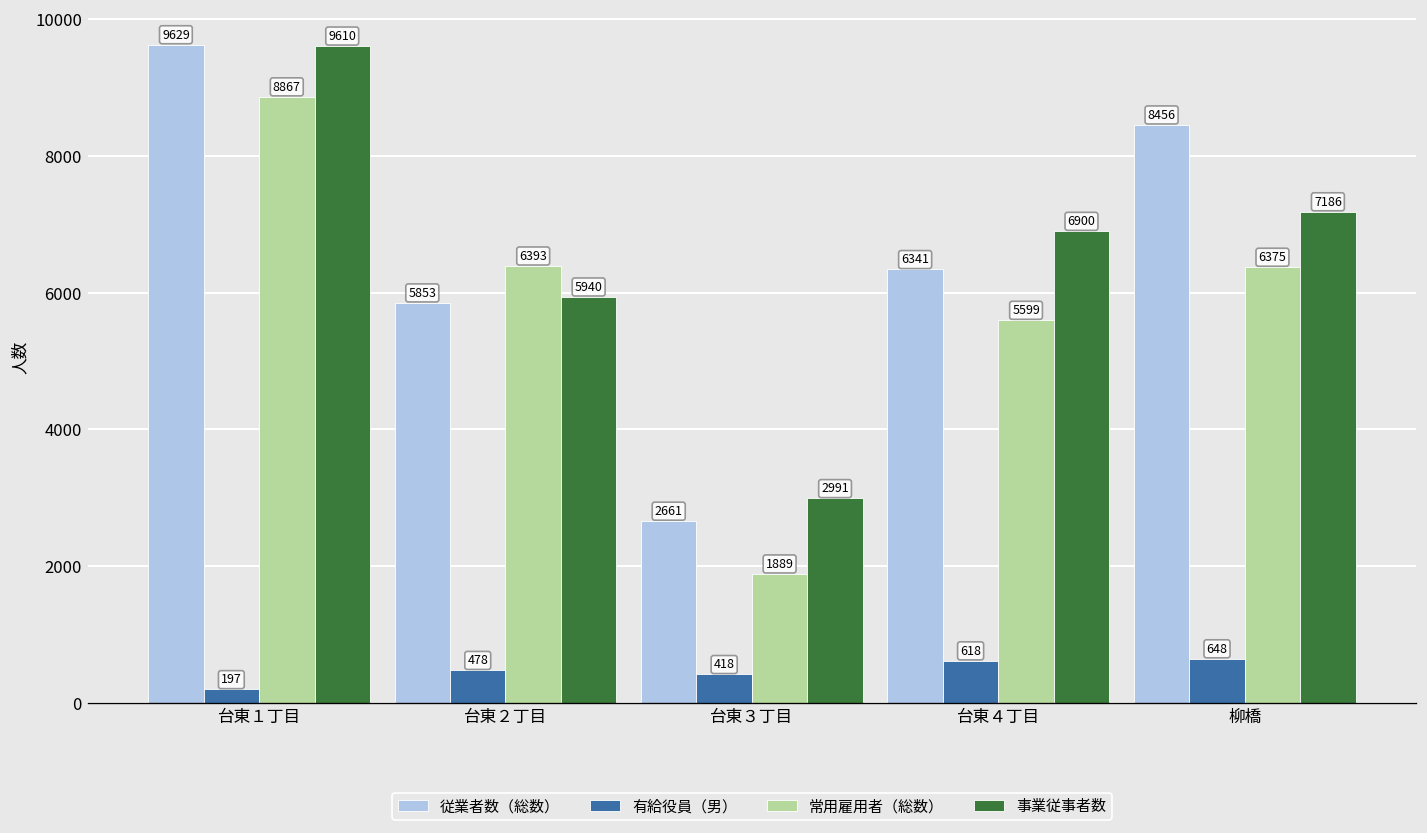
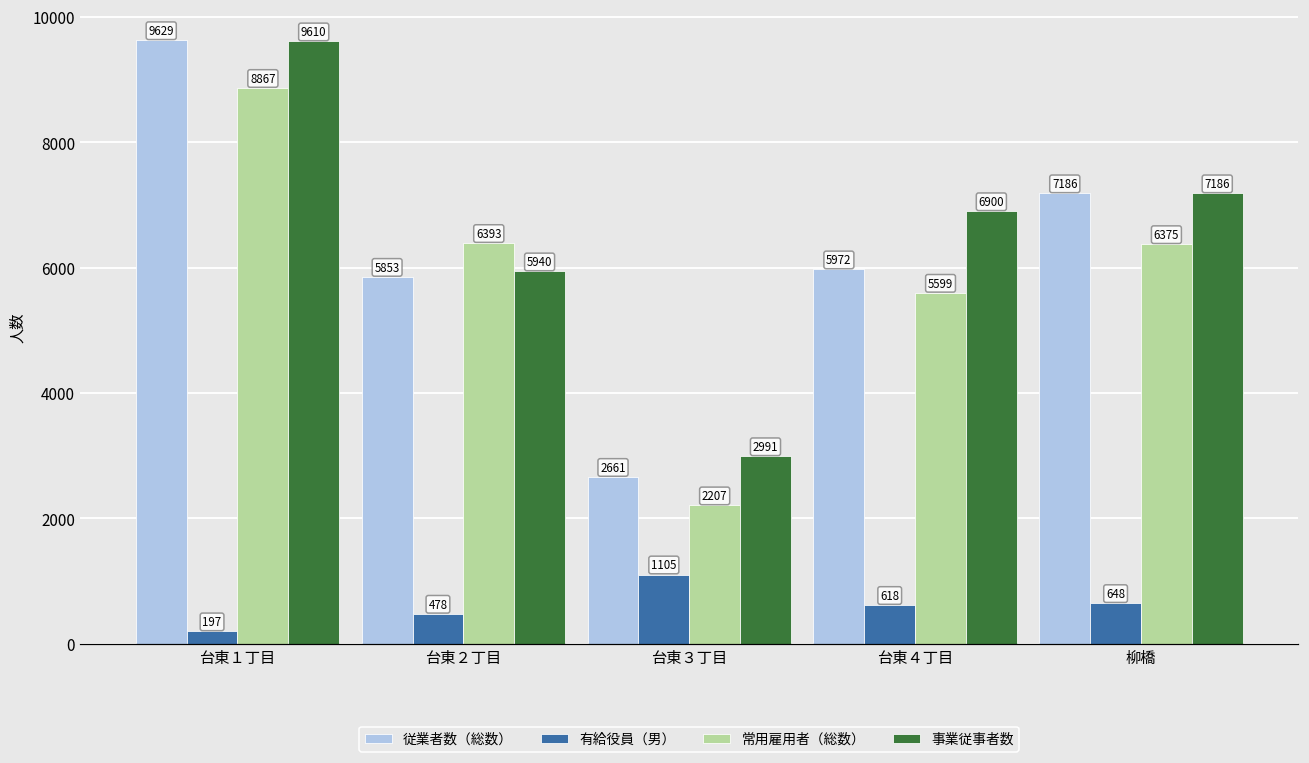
  {
    "従業者数（総数）": {
-     "台東４丁目": 6341,
-     "柳橋": 8456
+     "台東４丁目": 5972,
+     "柳橋": 7186
    },
    "有給役員（男）": {
-     "台東３丁目": 418
+     "台東３丁目": 1105
    },
    "常用雇用者（総数）": {
-     "台東３丁目": 1889
+     "台東３丁目": 2207
    }
  }
